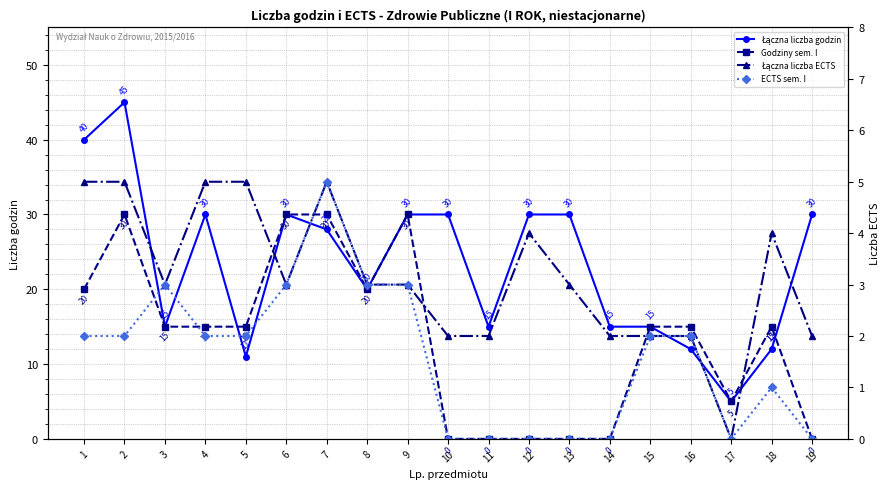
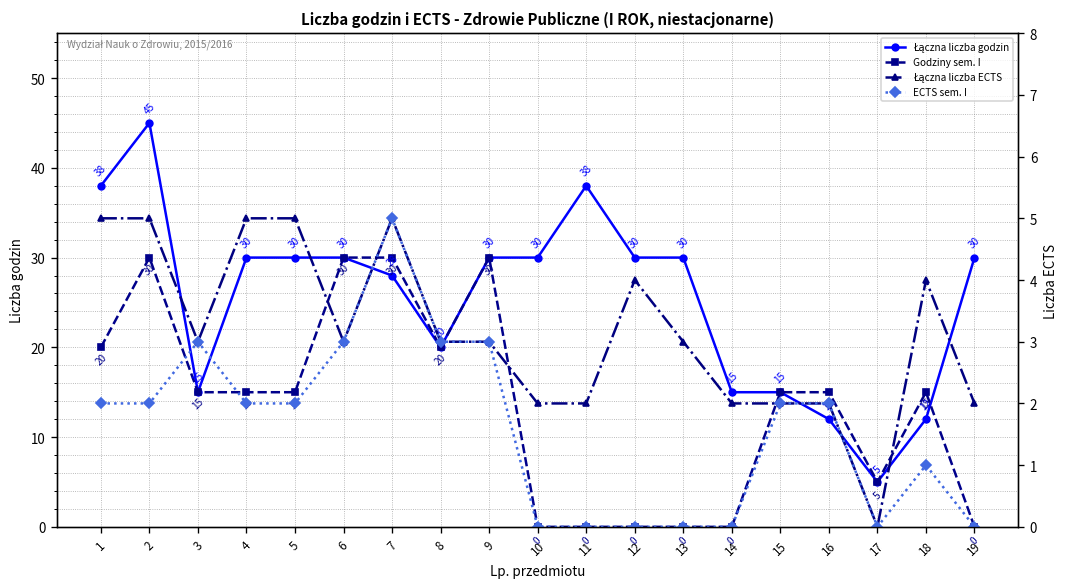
  {
    "Łączna liczba godzin": {
-     "1": 40,
+     "1": 38,
      "2": 45,
      "4": 30,
-     "5": 11,
+     "5": 30,
      "10": 30,
-     "11": 15,
+     "11": 38,
      "12": 30,
      "13": 30,
      "14": 15,
      "19": 30
    },
    "ECTS sem. I": {
      "10": 0,
      "11": 0,
      "12": 0,
      "13": 0,
      "14": 0,
      "19": 0
    }
  }
